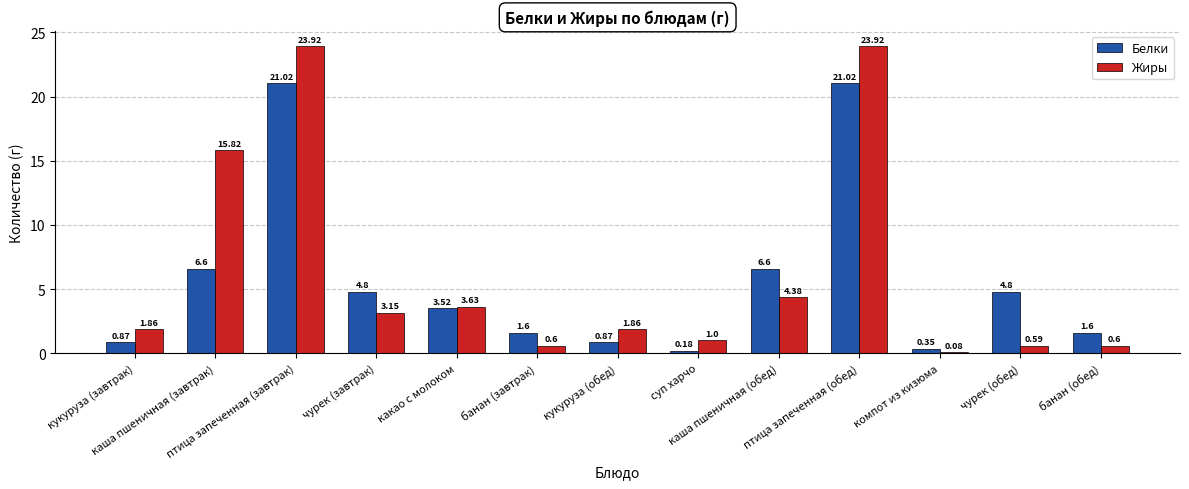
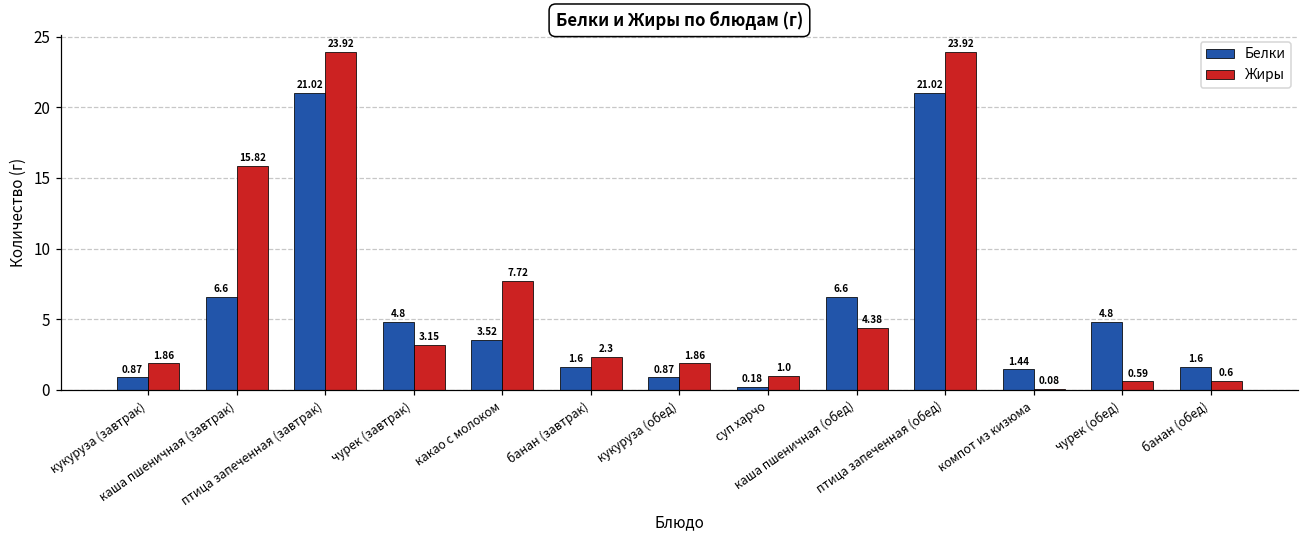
  {
    "Белки": {
      "кукуруза (завтрак)": 0.87,
      "каша пшеничная (завтрак)": 6.6,
      "птица запеченная (завтрак)": 21.02,
      "чурек (завтрак)": 4.8,
      "какао с молоком": 3.52,
      "банан (завтрак)": 1.6,
      "кукуруза (обед)": 0.87,
      "суп харчо": 0.18,
      "каша пшеничная (обед)": 6.6,
      "птица запеченная (обед)": 21.02,
-     "компот из кизюма": 0.35,
+     "компот из кизюма": 1.44,
      "чурек (обед)": 4.8,
      "банан (обед)": 1.6
    },
    "Жиры": {
      "кукуруза (завтрак)": 1.86,
      "каша пшеничная (завтрак)": 15.82,
      "птица запеченная (завтрак)": 23.92,
      "чурек (завтрак)": 3.15,
-     "какао с молоком": 3.63,
-     "банан (завтрак)": 0.6,
+     "какао с молоком": 7.72,
+     "банан (завтрак)": 2.3,
      "кукуруза (обед)": 1.86,
      "суп харчо": 1.0,
      "каша пшеничная (обед)": 4.38,
      "птица запеченная (обед)": 23.92,
      "компот из кизюма": 0.08,
      "чурек (обед)": 0.59,
      "банан (обед)": 0.6
    }
  }
